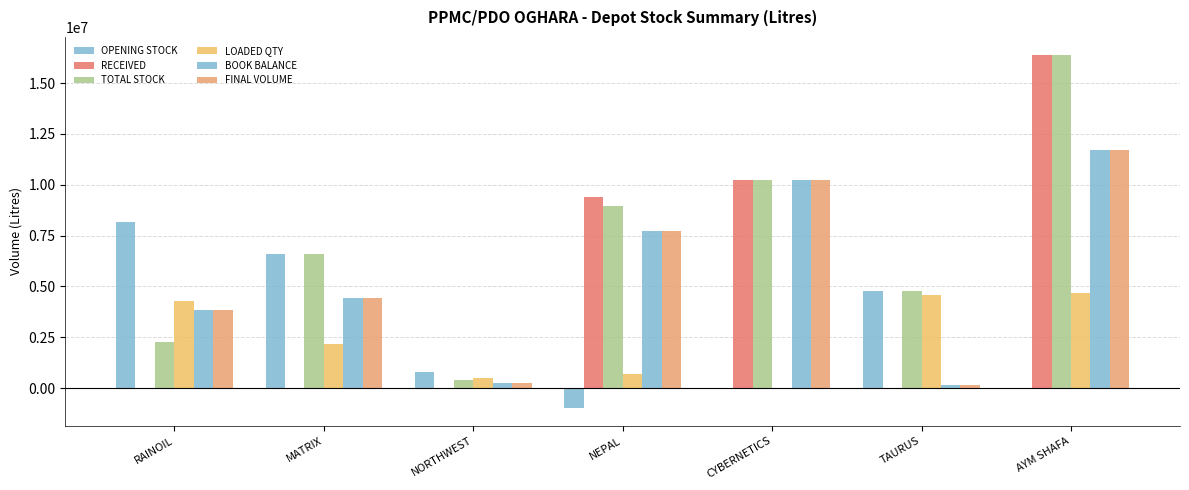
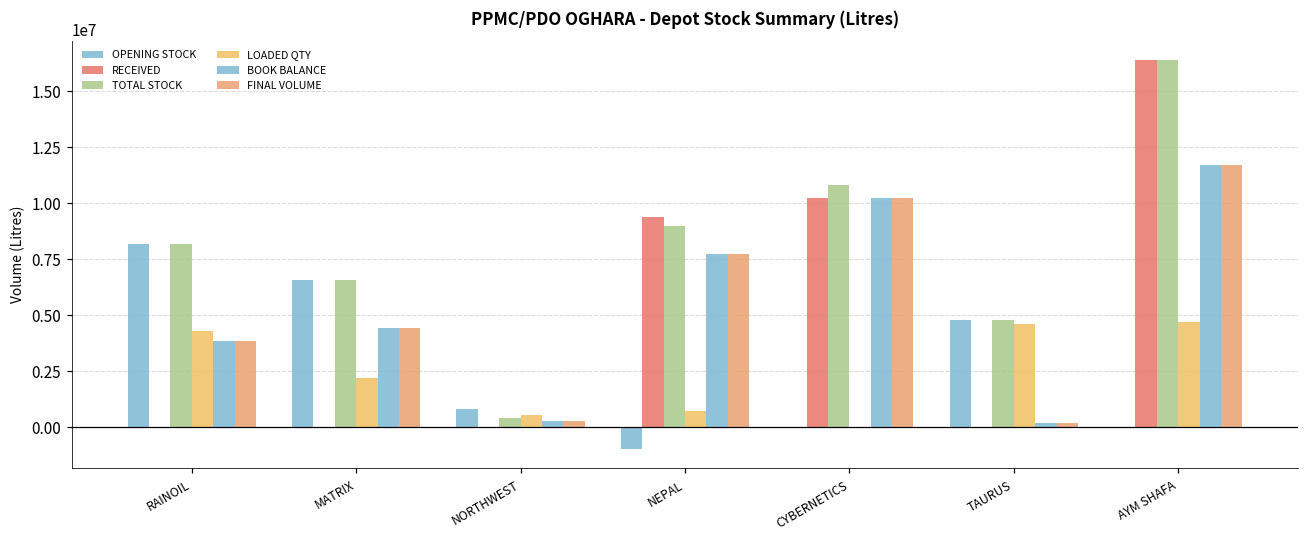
  {
    "TOTAL STOCK": {
-     "RAINOIL": 2300000,
+     "RAINOIL": 8200000,
      "MATRIX": 6600000,
      "NORTHWEST": 400000,
      "NEPAL": 9000000,
-     "CYBERNETICS": 10200000,
+     "CYBERNETICS": 10800000,
      "TAURUS": 4800000,
      "AYM SHAFA": 16400000
    }
  }
